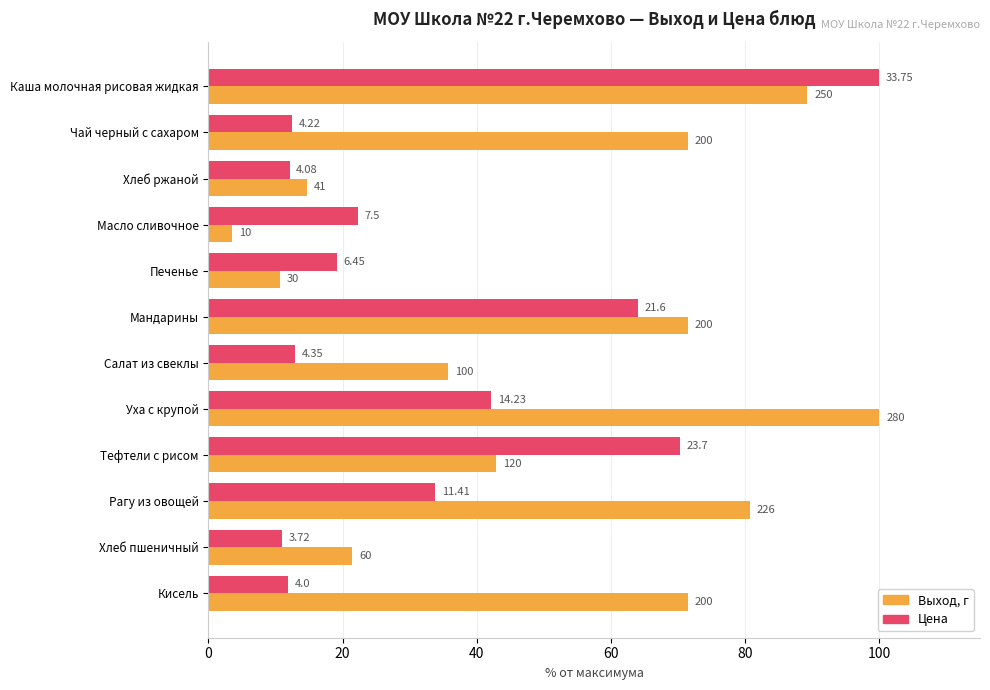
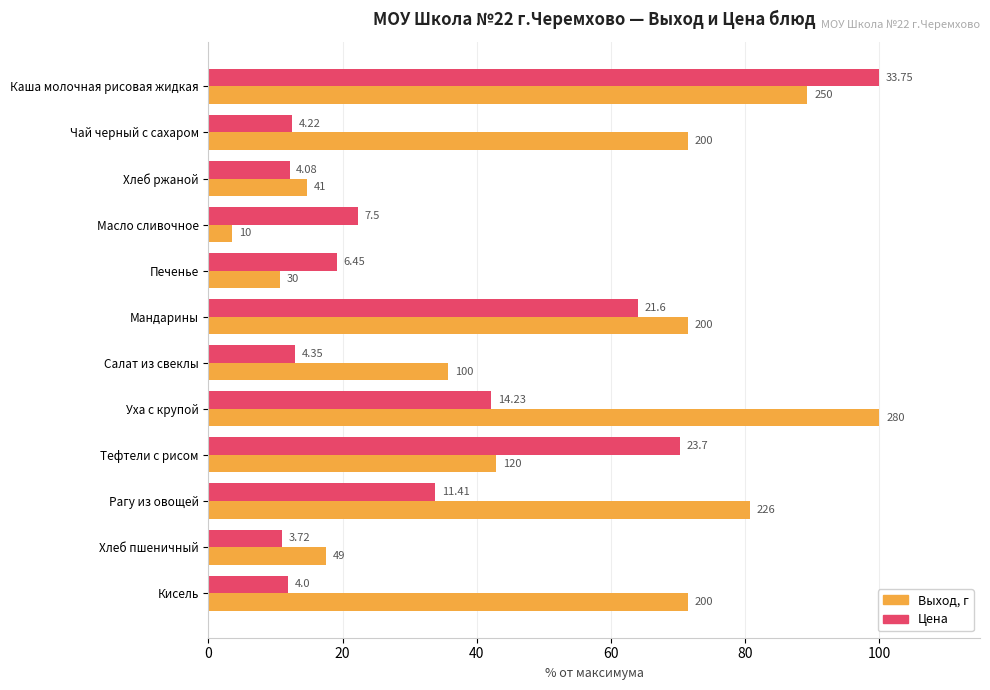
  {
    "Выход, г": {
-     "Хлеб пшеничный": 60
+     "Хлеб пшеничный": 49
    }
  }
